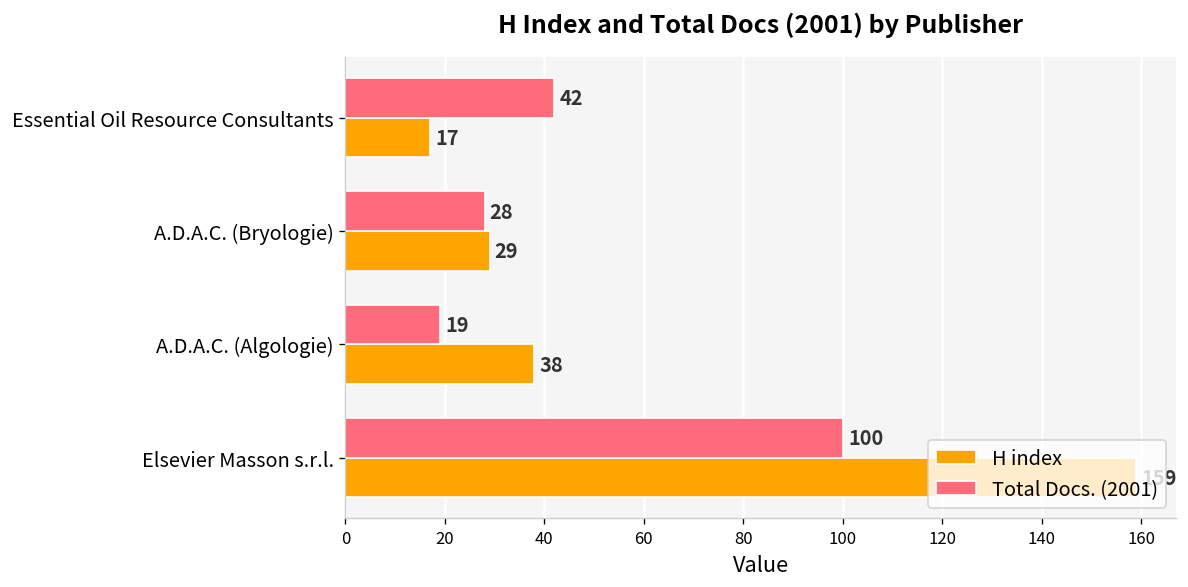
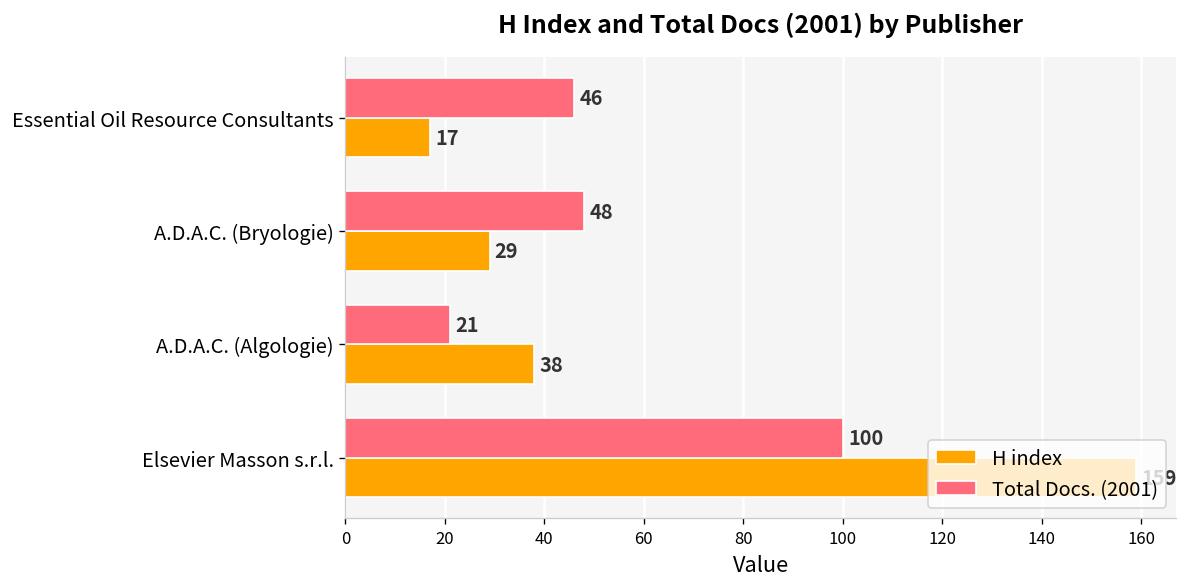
  {
    "H index": {
      "Essential Oil Resource Consultants": 17,
      "A.D.A.C. (Bryologie)": 29,
      "A.D.A.C. (Algologie)": 38
    },
    "Total Docs. (2001)": {
-     "Essential Oil Resource Consultants": 42,
-     "A.D.A.C. (Bryologie)": 28,
-     "A.D.A.C. (Algologie)": 19,
+     "Essential Oil Resource Consultants": 46,
+     "A.D.A.C. (Bryologie)": 48,
+     "A.D.A.C. (Algologie)": 21,
      "Elsevier Masson s.r.l.": 100
    }
  }
